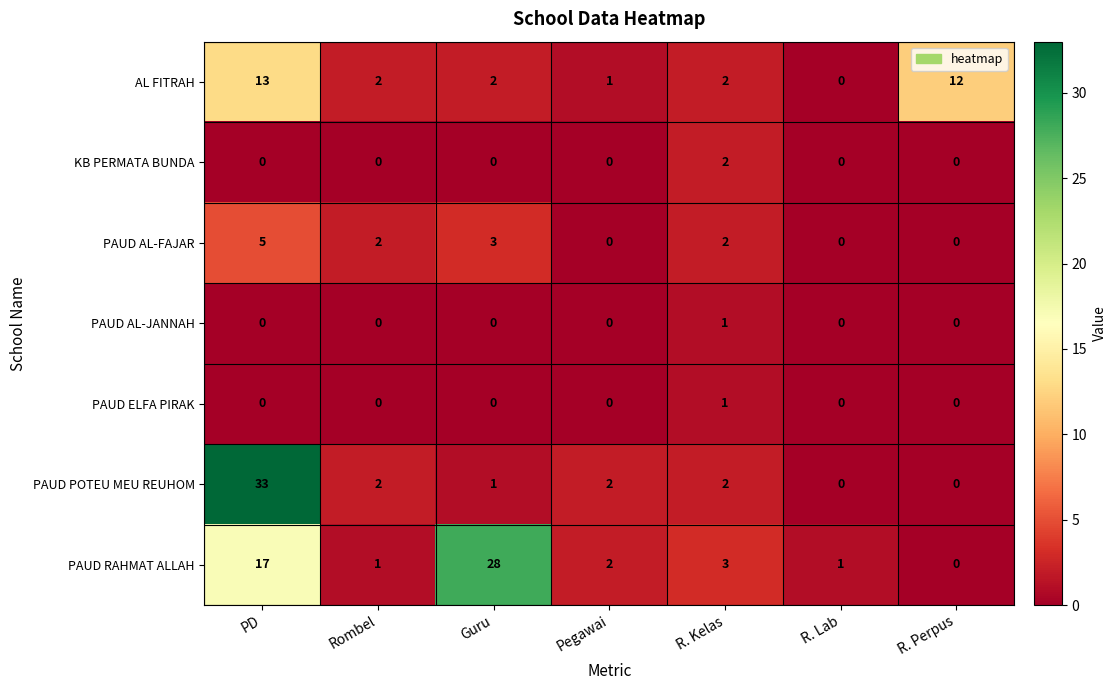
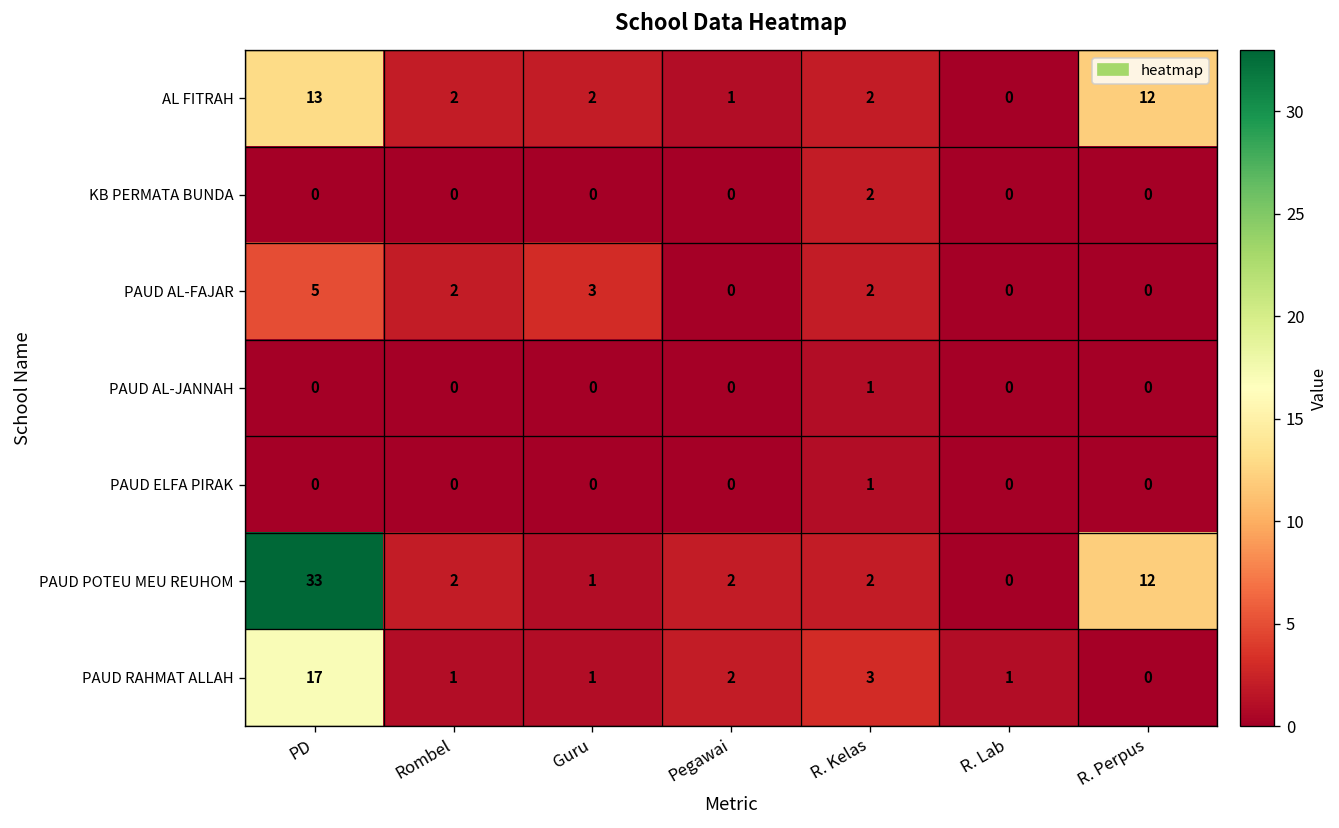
  {
    "AL FITRAH": {
      "PD": 13,
      "Rombel": 2,
      "Guru": 2,
      "Pegawai": 1,
      "R. Kelas": 2,
      "R. Lab": 0,
      "R. Perpus": 12
    },
    "KB PERMATA BUNDA": {
      "PD": 0,
      "Rombel": 0,
      "Guru": 0,
      "Pegawai": 0,
      "R. Kelas": 2,
      "R. Lab": 0,
      "R. Perpus": 0
    },
    "PAUD AL-FAJAR": {
      "PD": 5,
      "Rombel": 2,
      "Guru": 3,
      "Pegawai": 0,
      "R. Kelas": 2,
      "R. Lab": 0,
      "R. Perpus": 0
    },
    "PAUD AL-JANNAH": {
      "PD": 0,
      "Rombel": 0,
      "Guru": 0,
      "Pegawai": 0,
      "R. Kelas": 1,
      "R. Lab": 0,
      "R. Perpus": 0
    },
    "PAUD ELFA PIRAK": {
      "PD": 0,
      "Rombel": 0,
      "Guru": 0,
      "Pegawai": 0,
      "R. Kelas": 1,
      "R. Lab": 0,
      "R. Perpus": 0
    },
    "PAUD POTEU MEU REUHOM": {
      "PD": 33,
      "Rombel": 2,
      "Guru": 1,
      "Pegawai": 2,
      "R. Kelas": 2,
      "R. Lab": 0,
-     "R. Perpus": 0
+     "R. Perpus": 12
    },
    "PAUD RAHMAT ALLAH": {
      "PD": 17,
      "Rombel": 1,
-     "Guru": 28,
+     "Guru": 1,
      "Pegawai": 2,
      "R. Kelas": 3,
      "R. Lab": 1,
      "R. Perpus": 0
    }
  }
